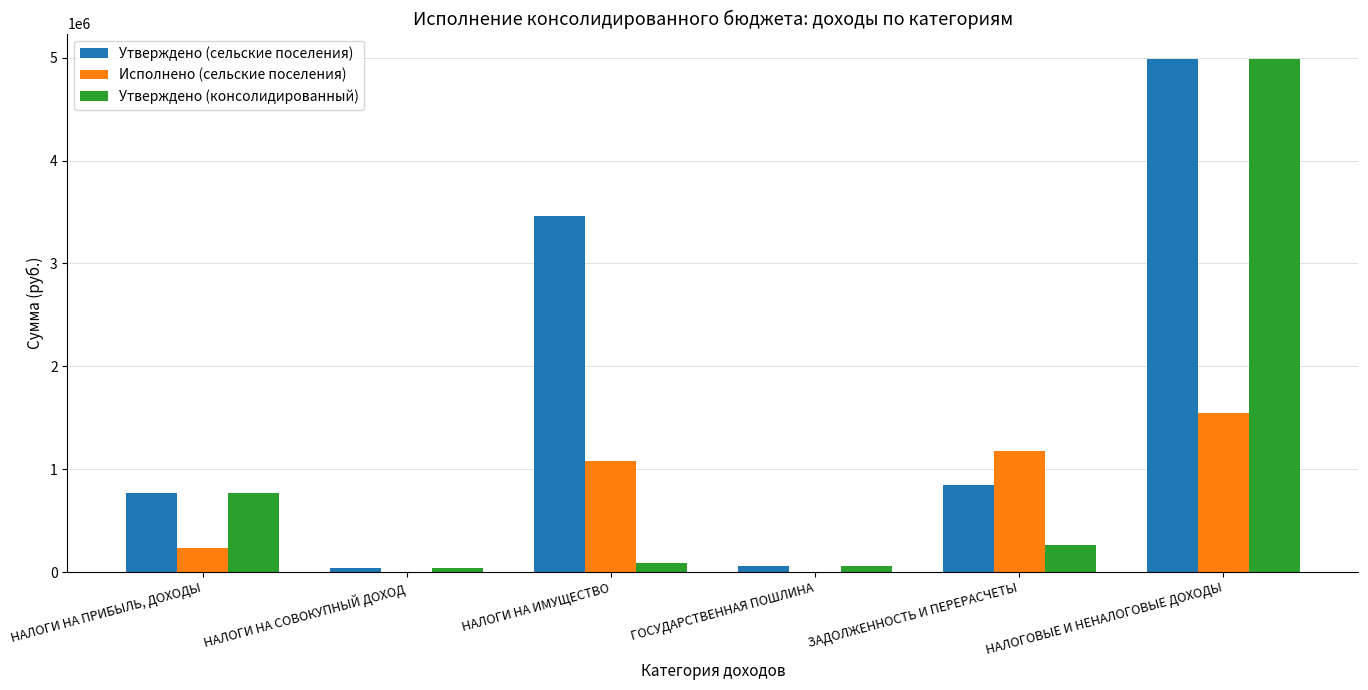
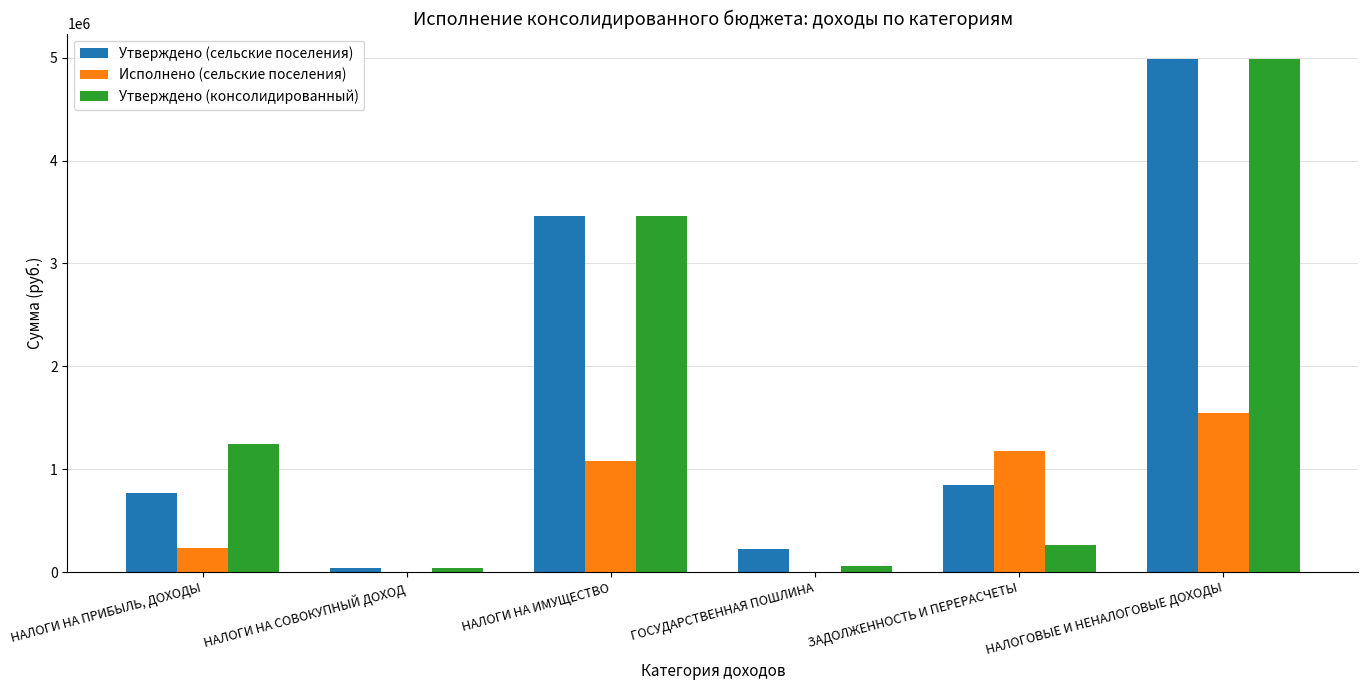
  {
    "Утверждено (сельские поселения)": {
      "НАЛОГИ НА ПРИБЫЛЬ, ДОХОДЫ": 770000,
      "НАЛОГИ НА СОВОКУПНЫЙ ДОХОД": 40000,
      "НАЛОГИ НА ИМУЩЕСТВО": 3460000,
-     "ГОСУДАРСТВЕННАЯ ПОШЛИНА": 60000,
+     "ГОСУДАРСТВЕННАЯ ПОШЛИНА": 230000,
      "ЗАДОЛЖЕННОСТЬ И ПЕРЕРАСЧЕТЫ": 850000,
      "НАЛОГОВЫЕ И НЕНАЛОГОВЫЕ ДОХОДЫ": 4990000
    },
    "Исполнено (сельские поселения)": {
      "НАЛОГИ НА ПРИБЫЛЬ, ДОХОДЫ": 230000,
      "НАЛОГИ НА СОВОКУПНЫЙ ДОХОД": 0,
      "НАЛОГИ НА ИМУЩЕСТВО": 1080000,
      "ЗАДОЛЖЕННОСТЬ И ПЕРЕРАСЧЕТЫ": 1170000,
      "НАЛОГОВЫЕ И НЕНАЛОГОВЫЕ ДОХОДЫ": 1540000
    },
    "Утверждено (консолидированный)": {
-     "НАЛОГИ НА ПРИБЫЛЬ, ДОХОДЫ": 770000,
+     "НАЛОГИ НА ПРИБЫЛЬ, ДОХОДЫ": 1250000,
      "НАЛОГИ НА СОВОКУПНЫЙ ДОХОД": 40000,
-     "НАЛОГИ НА ИМУЩЕСТВО": 90000,
+     "НАЛОГИ НА ИМУЩЕСТВО": 3460000,
      "ГОСУДАРСТВЕННАЯ ПОШЛИНА": 60000,
      "ЗАДОЛЖЕННОСТЬ И ПЕРЕРАСЧЕТЫ": 260000,
      "НАЛОГОВЫЕ И НЕНАЛОГОВЫЕ ДОХОДЫ": 4990000
    }
  }
